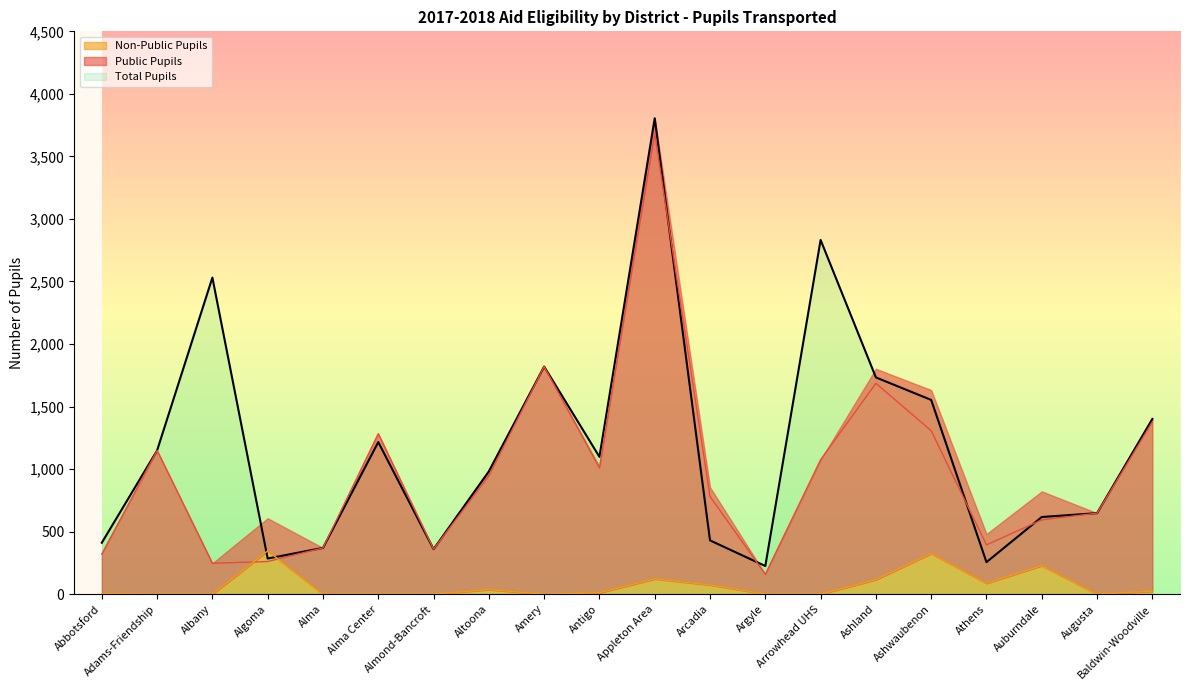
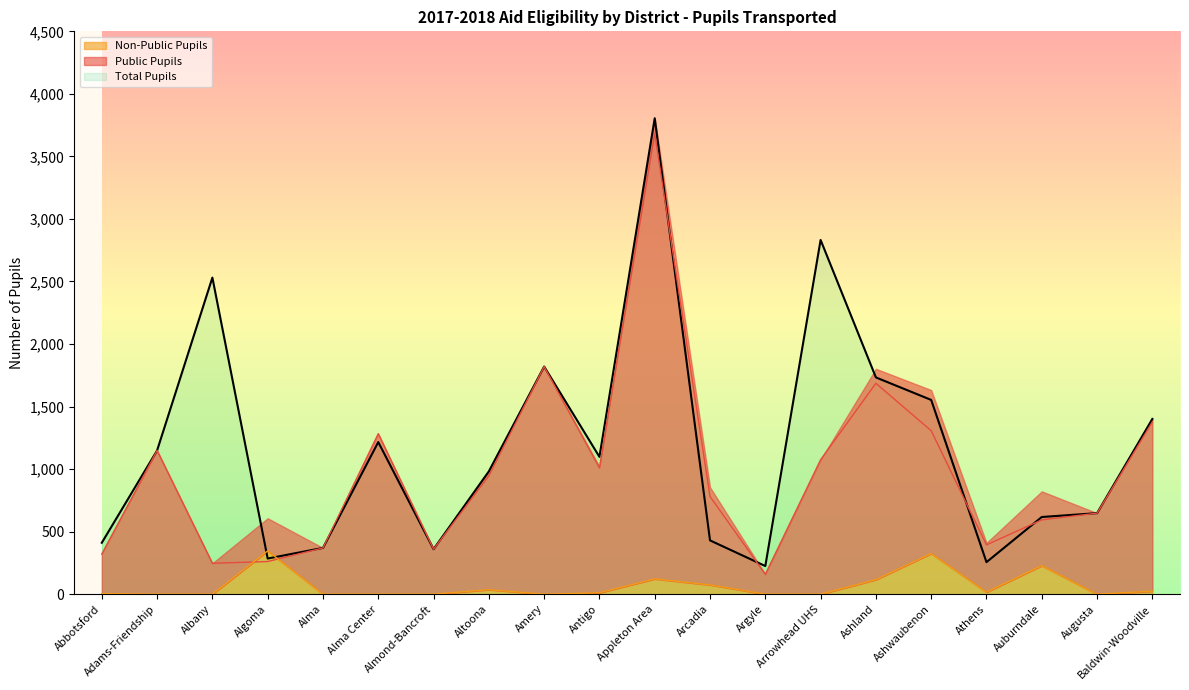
  {
    "Non-Public Pupils": {
      "Abbotsford": "0",
      "Adams-Friendship": "0",
      "Albany": "0",
      "Algoma": "350",
      "Alma": "0",
      "Alma Center": "0",
      "Almond-Bancroft": "0",
      "Altoona": "40",
      "Amery": "0",
      "Antigo": "10",
      "Appleton Area": "120",
      "Arcadia": "70",
      "Argyle": "0",
      "Arrowhead UHS": "0",
      "Ashland": "120",
      "Ashwaubenon": "330",
-     "Athens": "90",
+     "Athens": "20",
      "Auburndale": "230",
      "Augusta": "0",
      "Baldwin-Woodville": "20"
    },
    "Total Pupils": {
      "Abbotsford": "410",
      "Albany": "2,530",
      "Algoma": "290",
      "Alma Center": "1,220",
      "Antigo": "1,100",
      "Arcadia": "430",
      "Argyle": "230",
      "Arrowhead UHS": "2,830",
      "Ashland": "1,730",
      "Ashwaubenon": "1,550",
      "Athens": "260",
      "Auburndale": "620"
    }
  }
